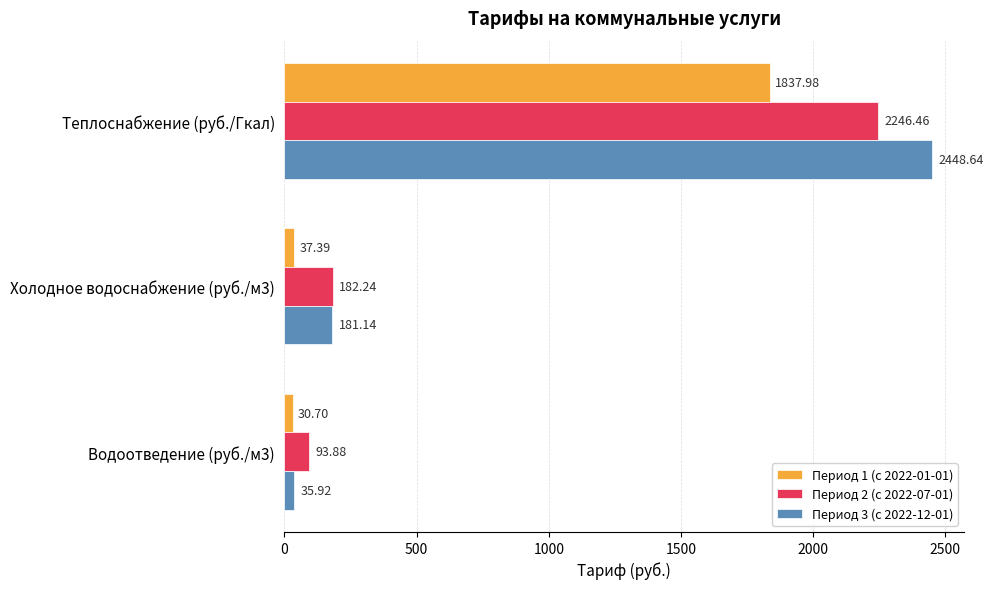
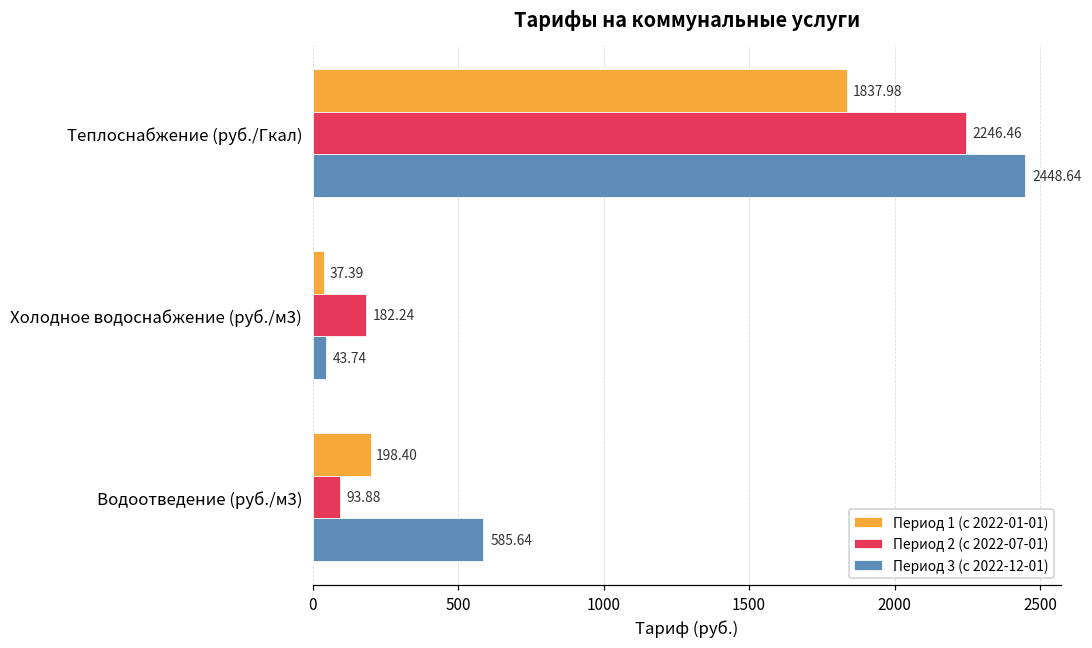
  {
    "Период 1 (с 2022-01-01)": {
      "Теплоснабжение (руб./Гкал)": 1837.98,
      "Холодное водоснабжение (руб./м3)": 37.39,
-     "Водоотведение (руб./м3)": 30.70
+     "Водоотведение (руб./м3)": 198.40
    },
    "Период 2 (с 2022-07-01)": {
      "Теплоснабжение (руб./Гкал)": 2246.46,
      "Холодное водоснабжение (руб./м3)": 182.24,
      "Водоотведение (руб./м3)": 93.88
    },
    "Период 3 (с 2022-12-01)": {
      "Теплоснабжение (руб./Гкал)": 2448.64,
-     "Холодное водоснабжение (руб./м3)": 181.14,
-     "Водоотведение (руб./м3)": 35.92
+     "Холодное водоснабжение (руб./м3)": 43.74,
+     "Водоотведение (руб./м3)": 585.64
    }
  }
